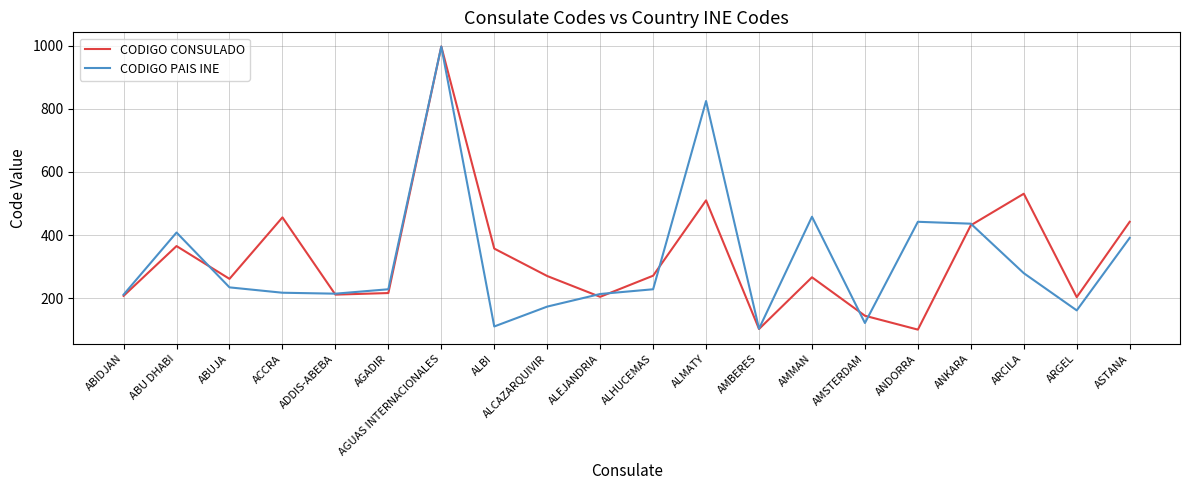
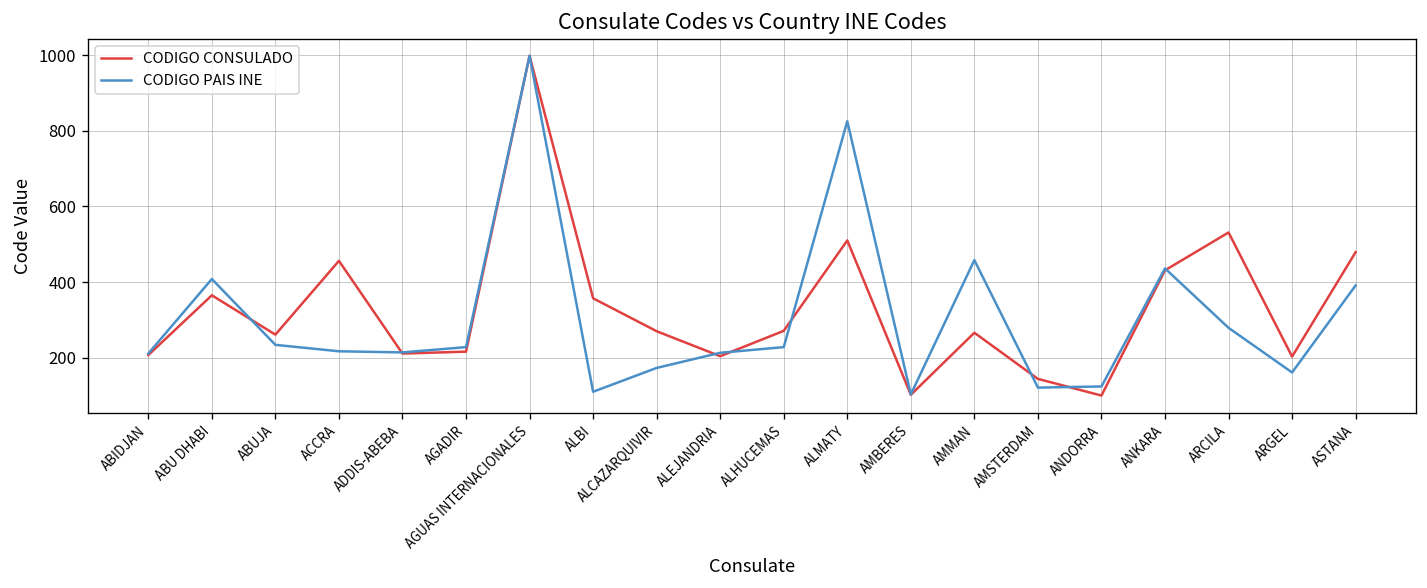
  {
    "CODIGO CONSULADO": {
      "ABU DHABI": 370,
      "ABUJA": 260,
      "ACCRA": 460,
      "AGADIR": 220,
      "ALBI": 360,
      "ALCAZARQUIVIR": 270,
      "ALEJANDRIA": 200,
      "ALHUCEMAS": 270,
      "ALMATY": 510,
      "AMMAN": 270,
      "AMSTERDAM": 140,
      "ANDORRA": 100,
      "ARCILA": 530,
      "ARGEL": 200,
-     "ASTANA": 440
+     "ASTANA": 480
    },
    "CODIGO PAIS INE": {
      "ABU DHABI": 410,
      "ABUJA": 230,
      "ACCRA": 220,
      "AGADIR": 230,
      "ALBI": 110,
      "ALCAZARQUIVIR": 170,
      "ALEJANDRIA": 210,
      "ALHUCEMAS": 230,
      "ALMATY": 830,
      "AMMAN": 460,
      "AMSTERDAM": 120,
-     "ANDORRA": 440,
+     "ANDORRA": 120,
      "ARCILA": 280,
      "ARGEL": 160,
      "ASTANA": 390
    }
  }
